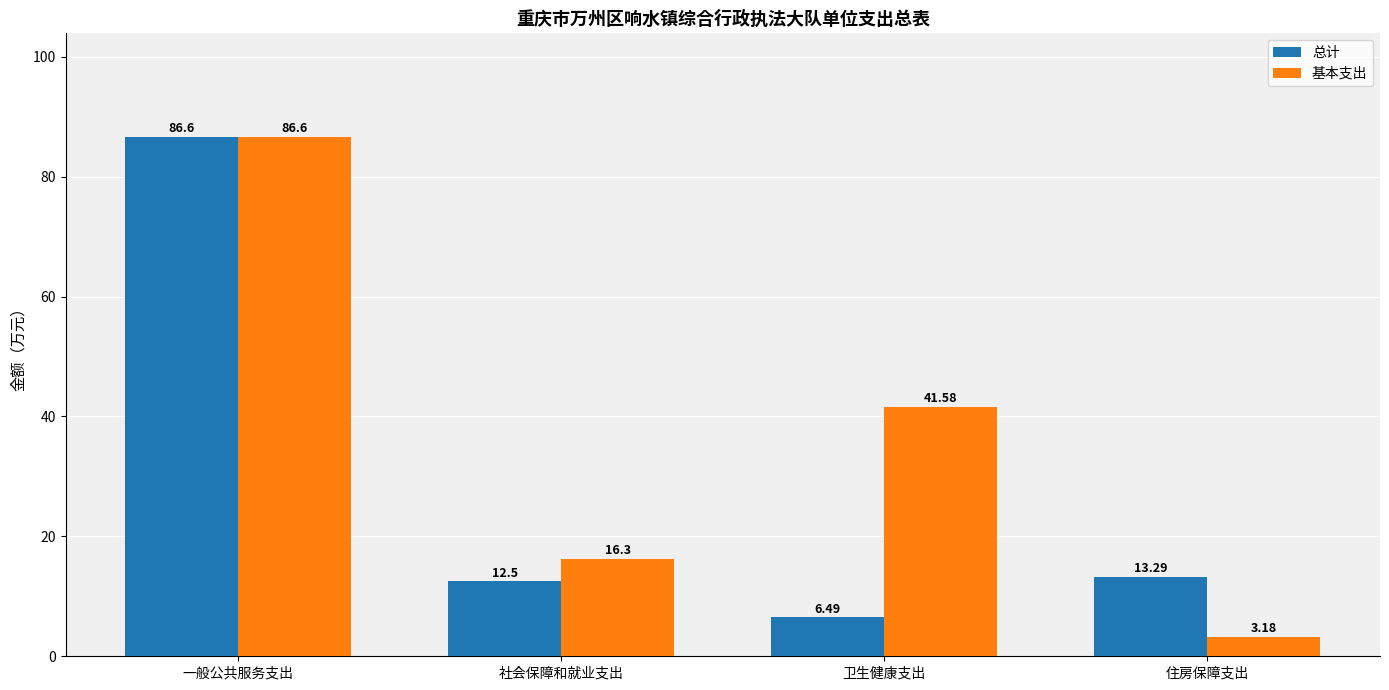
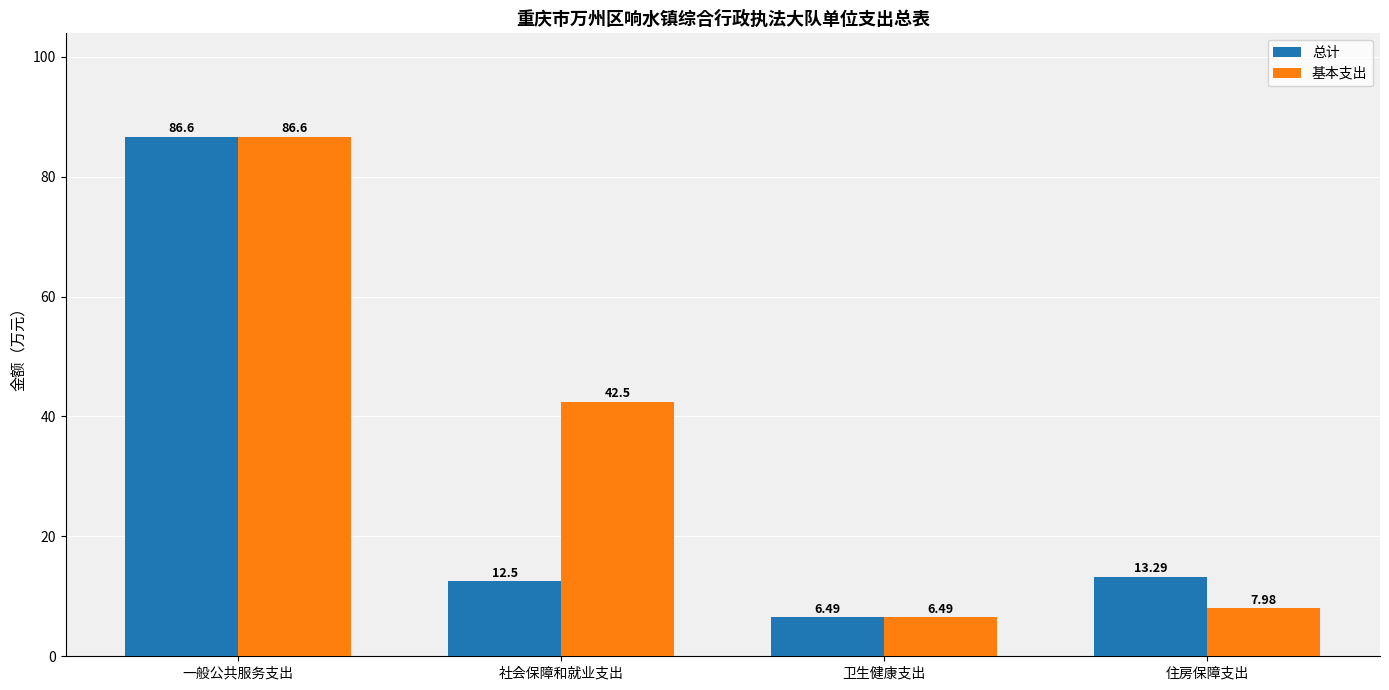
  {
    "总计": {
      "一般公共服务支出": 86.6,
      "社会保障和就业支出": 12.5,
      "卫生健康支出": 6.49,
      "住房保障支出": 13.29
    },
    "基本支出": {
      "一般公共服务支出": 86.6,
-     "社会保障和就业支出": 16.3,
-     "卫生健康支出": 41.58,
-     "住房保障支出": 3.18
+     "社会保障和就业支出": 42.5,
+     "卫生健康支出": 6.49,
+     "住房保障支出": 7.98
    }
  }
